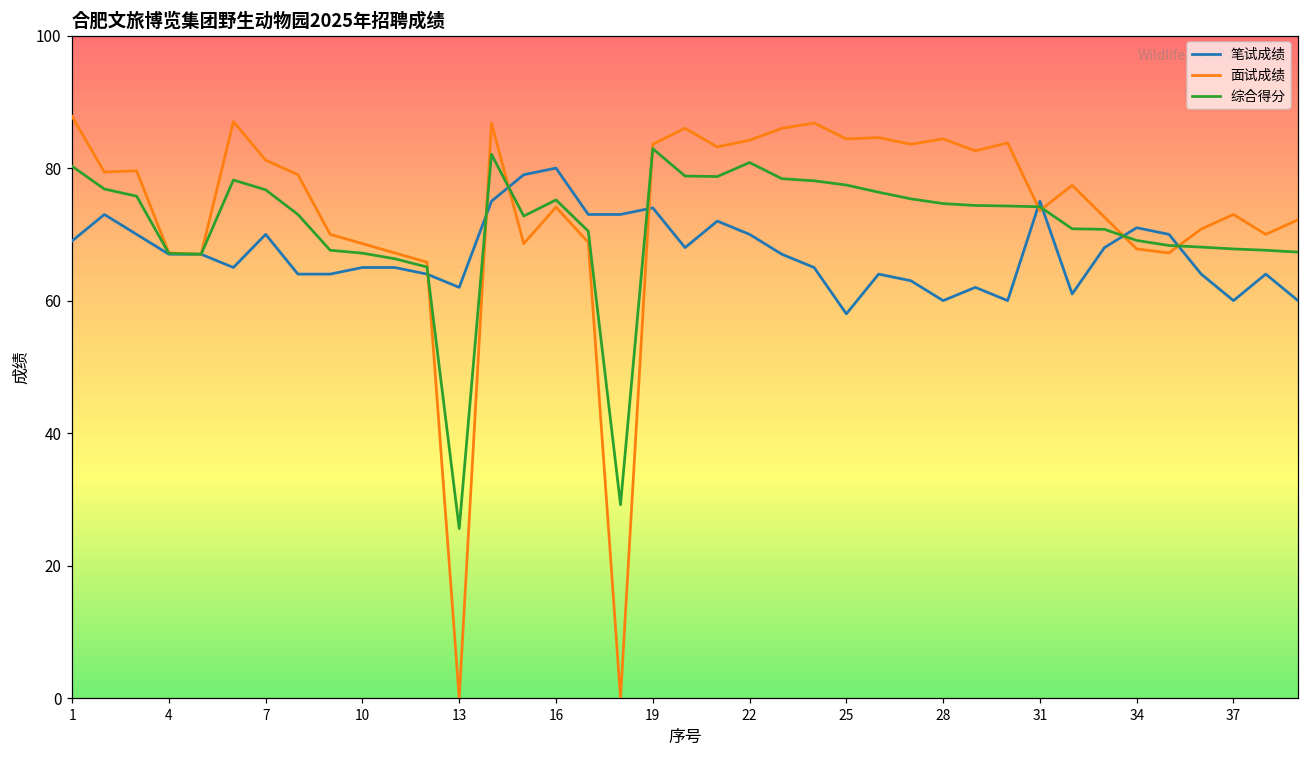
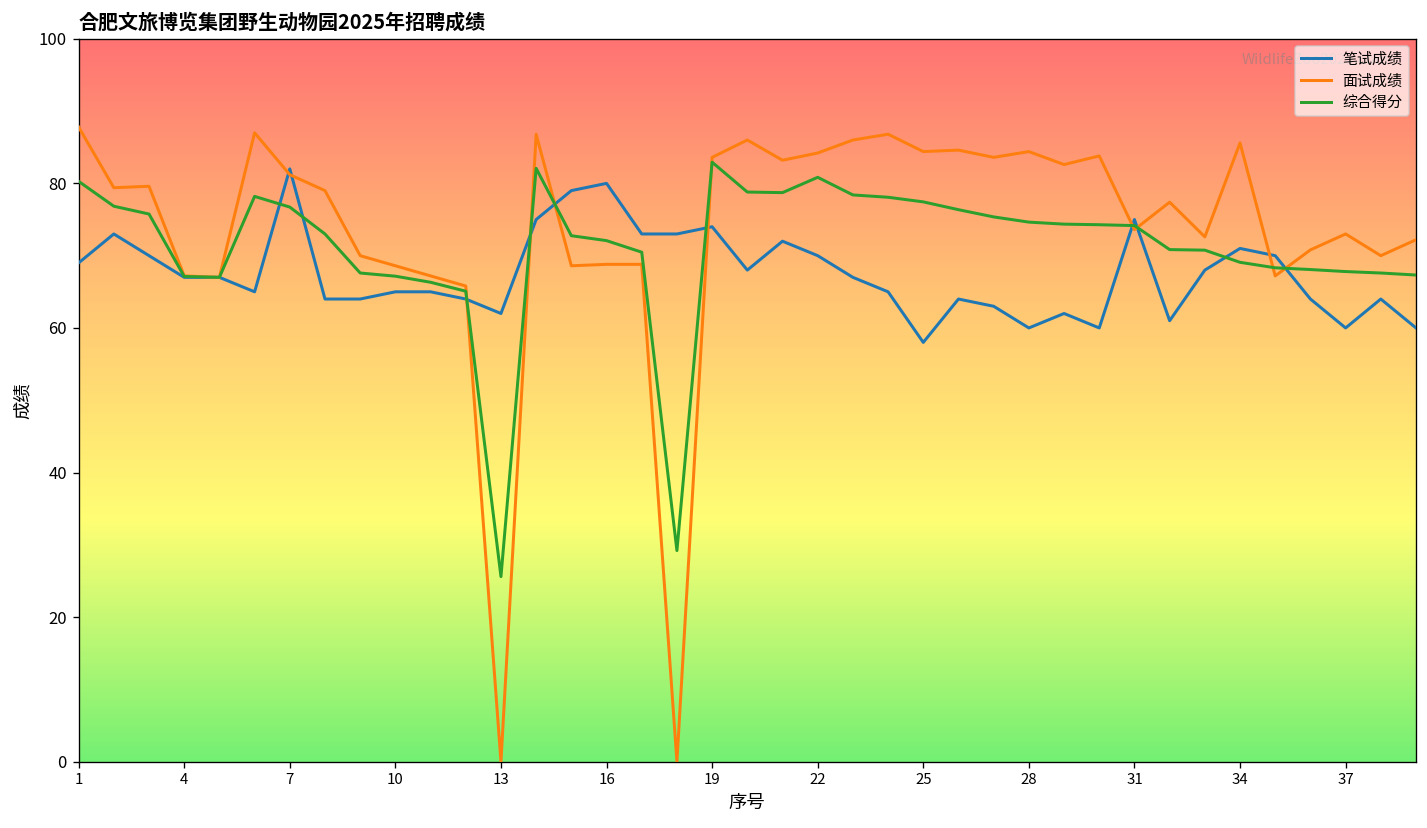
  {
    "笔试成绩": {
      "1": 69,
-     "7": 70,
+     "7": 82,
      "10": 65,
      "13": 62,
      "16": 80,
      "19": 74,
      "22": 70,
      "25": 58,
      "28": 60,
      "31": 75,
      "34": 71,
      "37": 60
    },
    "面试成绩": {
      "1": 88,
      "7": 81,
      "10": 69,
      "13": 0,
-     "16": 74,
+     "16": 69,
      "19": 84,
      "22": 84,
      "25": 84,
      "28": 84,
      "31": 74,
-     "34": 68,
+     "34": 86,
      "37": 73
    },
    "综合得分": {
      "1": 80,
      "7": 77,
      "10": 67,
      "13": 26,
-     "16": 75,
+     "16": 72,
      "19": 83,
      "22": 81,
      "25": 77,
      "28": 75,
      "31": 74,
      "34": 69,
      "37": 68
    }
  }
